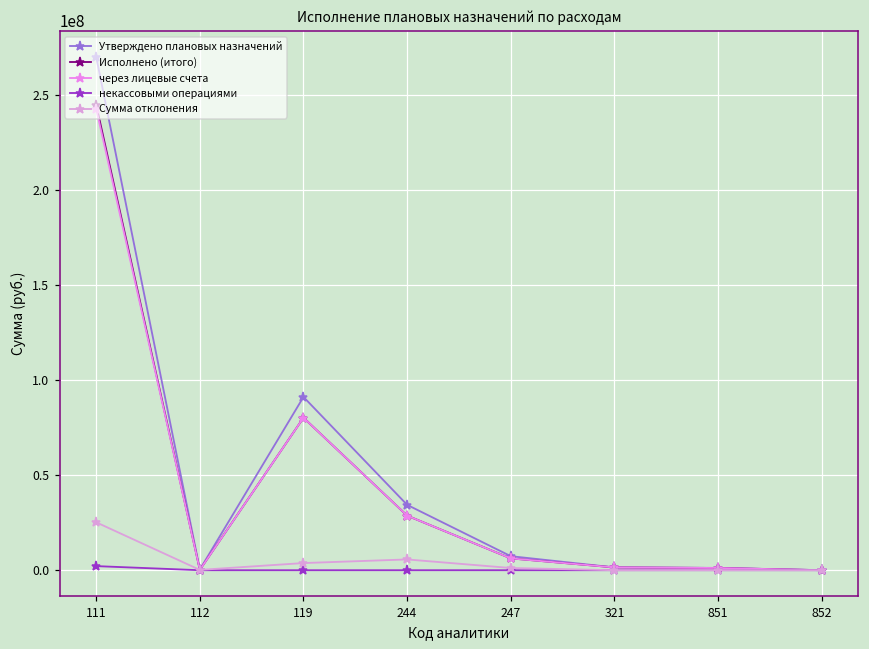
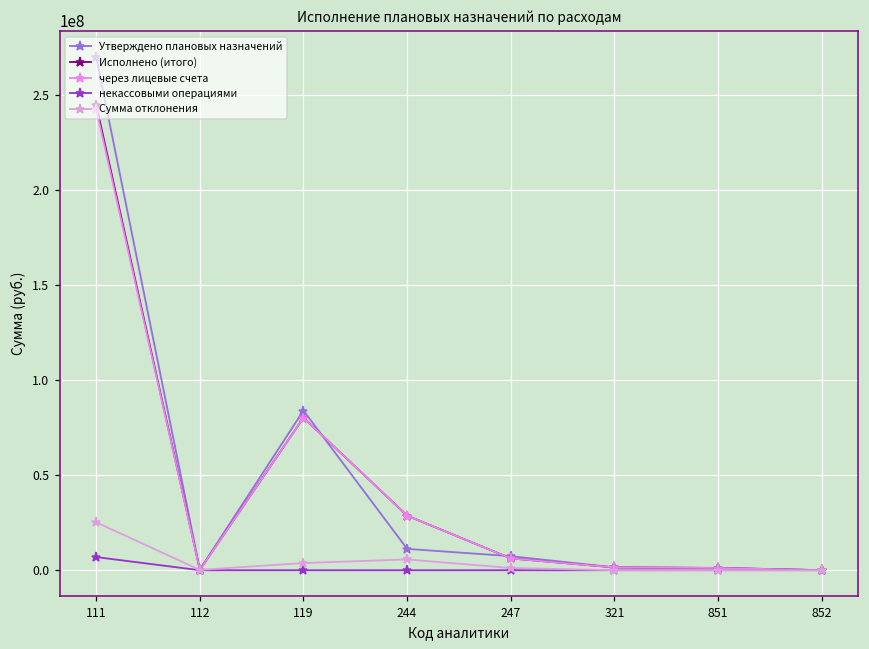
  {
    "Утверждено плановых назначений": {
-     "119": 91000000,
-     "244": 34000000
+     "119": 84000000,
+     "244": 11000000
    },
    "некассовыми операциями": {
-     "111": 2000000,
+     "111": 7000000,
      "119": 0,
      "244": 0
    }
  }
